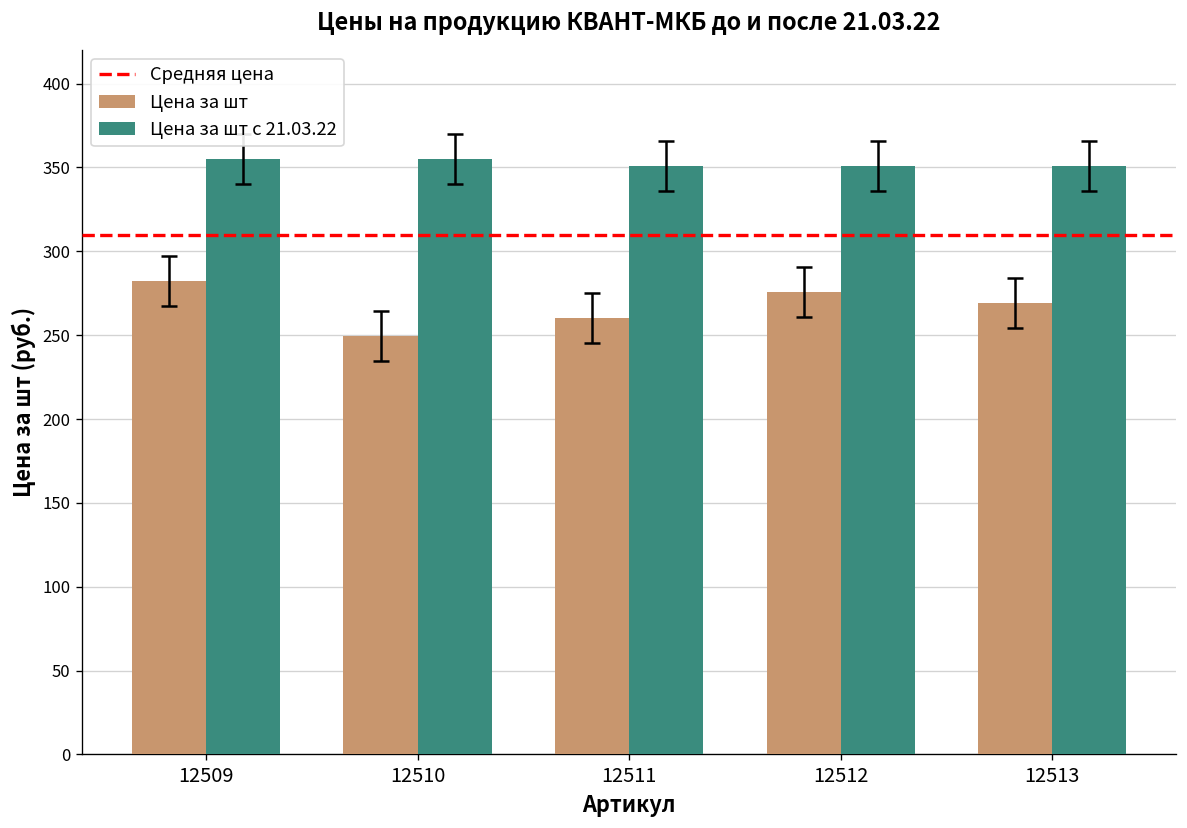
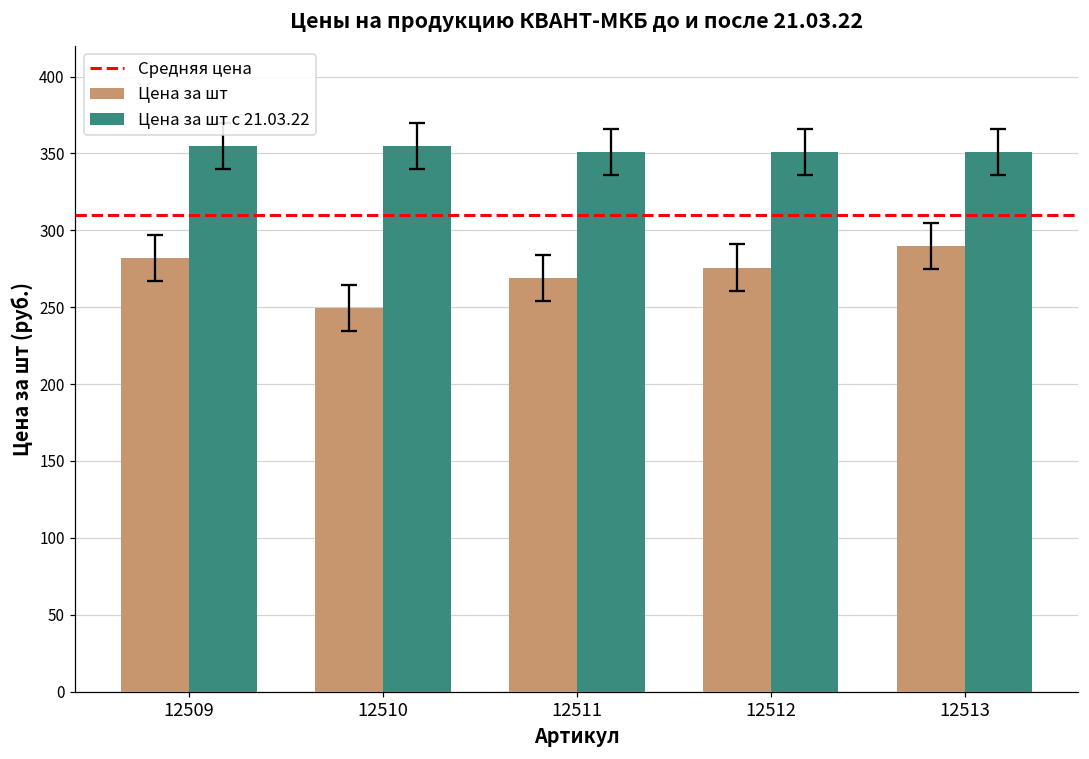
  {
    "Цена за шт": {
      "12509": 282,
      "12510": 249,
-     "12511": 260,
+     "12511": 269,
      "12512": 276,
-     "12513": 269
+     "12513": 290
    },
    "Цена за шт с 21.03.22": {
      "12509": 355,
      "12510": 355,
      "12511": 351,
      "12512": 351,
      "12513": 351
    }
  }
